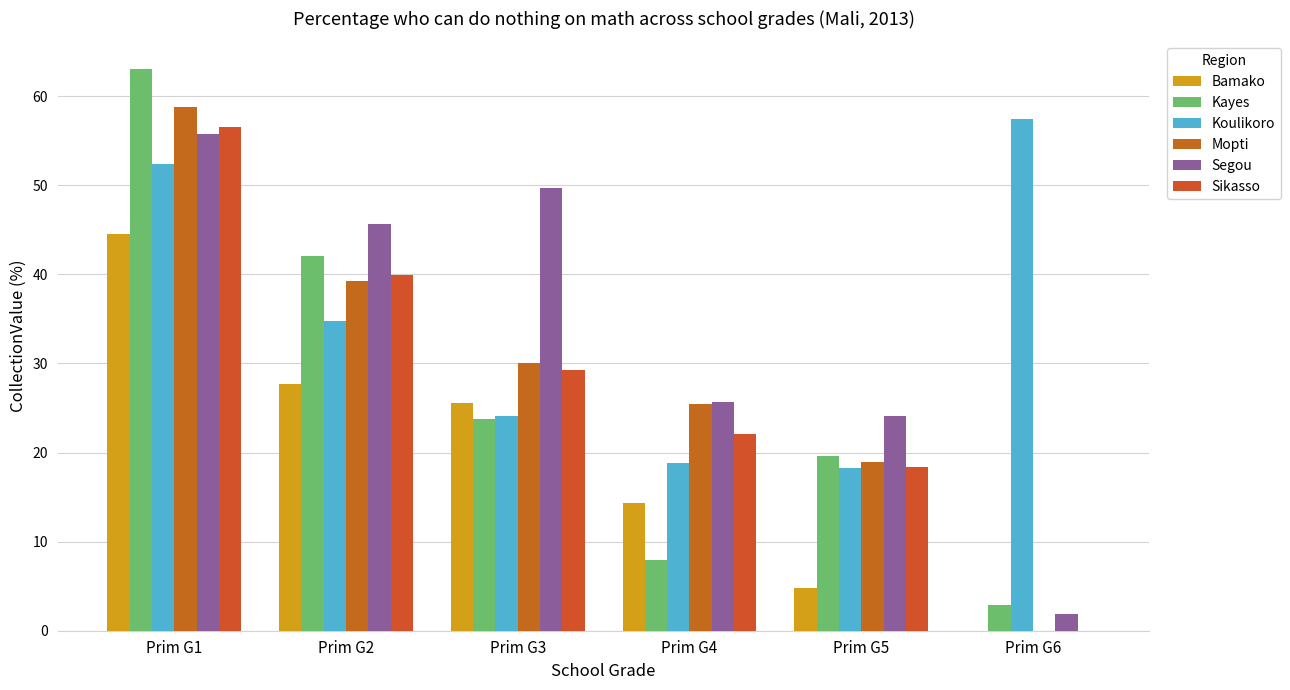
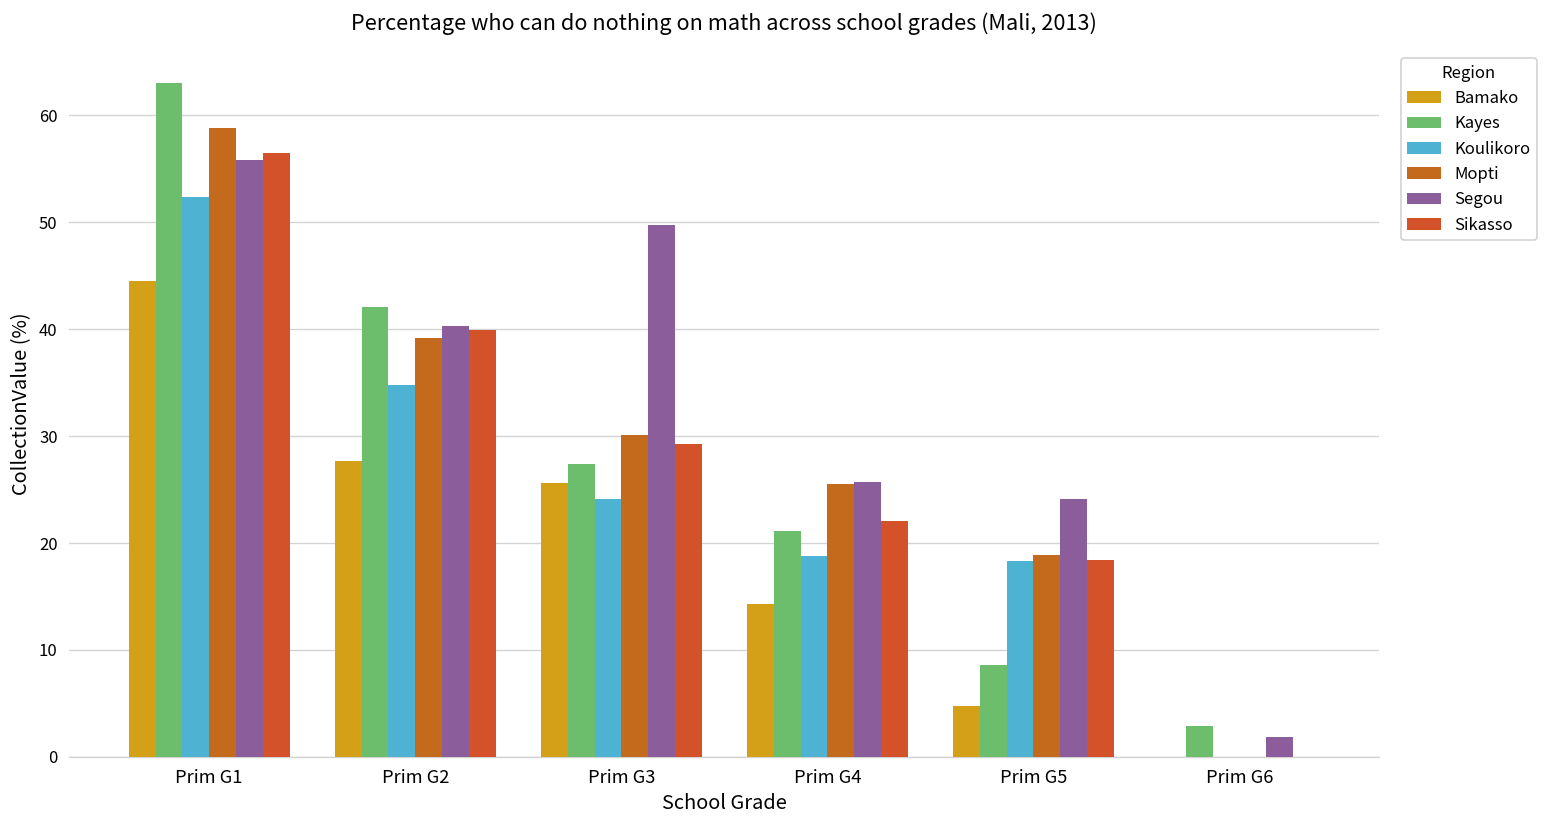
  {
    "Kayes": {
      "Prim G1": 63,
      "Prim G2": 42,
-     "Prim G3": 24,
-     "Prim G4": 8,
-     "Prim G5": 20,
+     "Prim G3": 27,
+     "Prim G4": 21,
+     "Prim G5": 9,
      "Prim G6": 3
    },
    "Koulikoro": {
      "Prim G1": 52,
      "Prim G2": 35,
      "Prim G3": 24,
      "Prim G4": 19,
      "Prim G5": 18,
-     "Prim G6": 57
+     "Prim G6": 0
    },
    "Segou": {
      "Prim G1": 56,
-     "Prim G2": 46,
+     "Prim G2": 40,
      "Prim G3": 50,
      "Prim G4": 26,
      "Prim G5": 24,
      "Prim G6": 2
    }
  }
